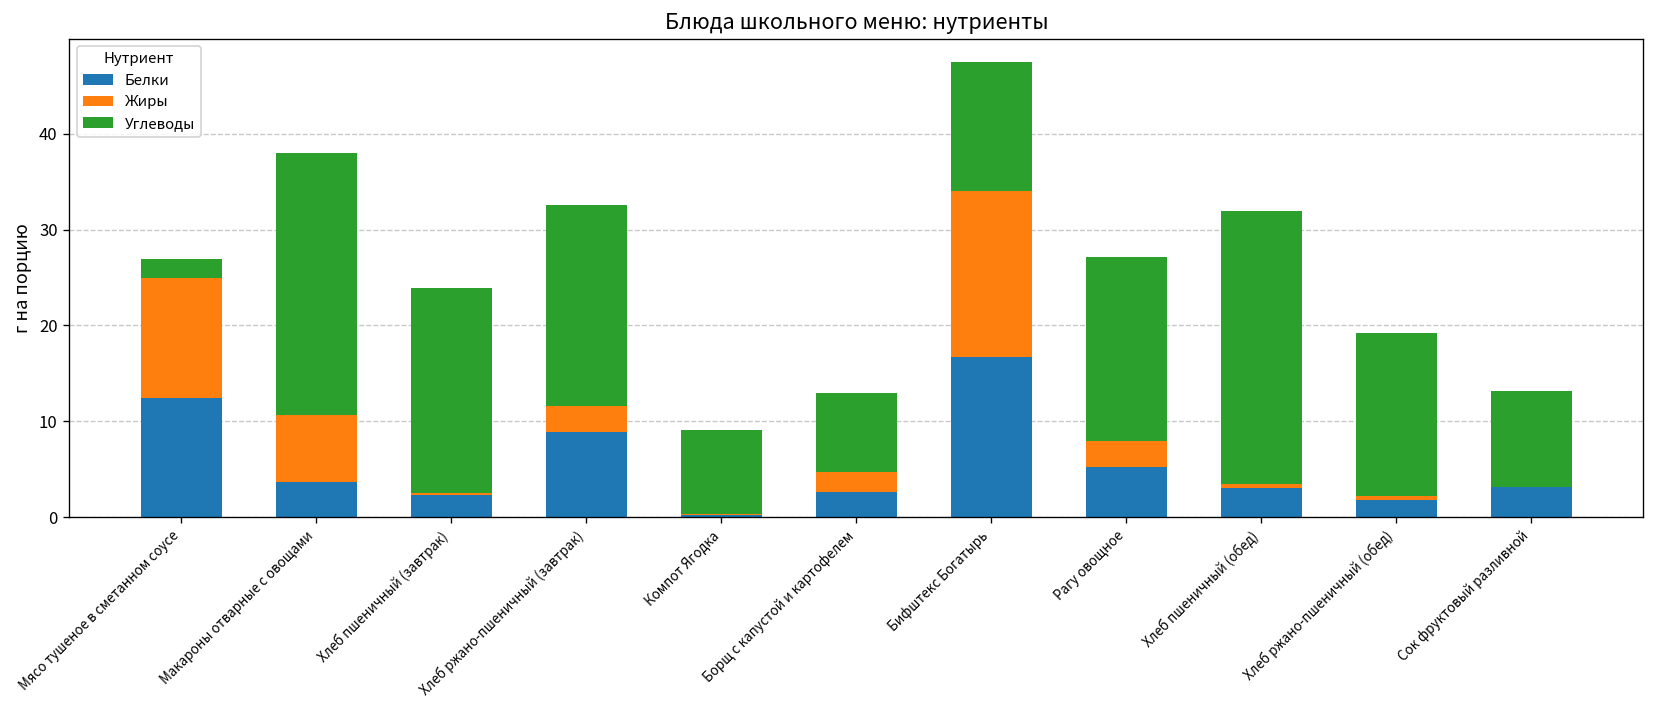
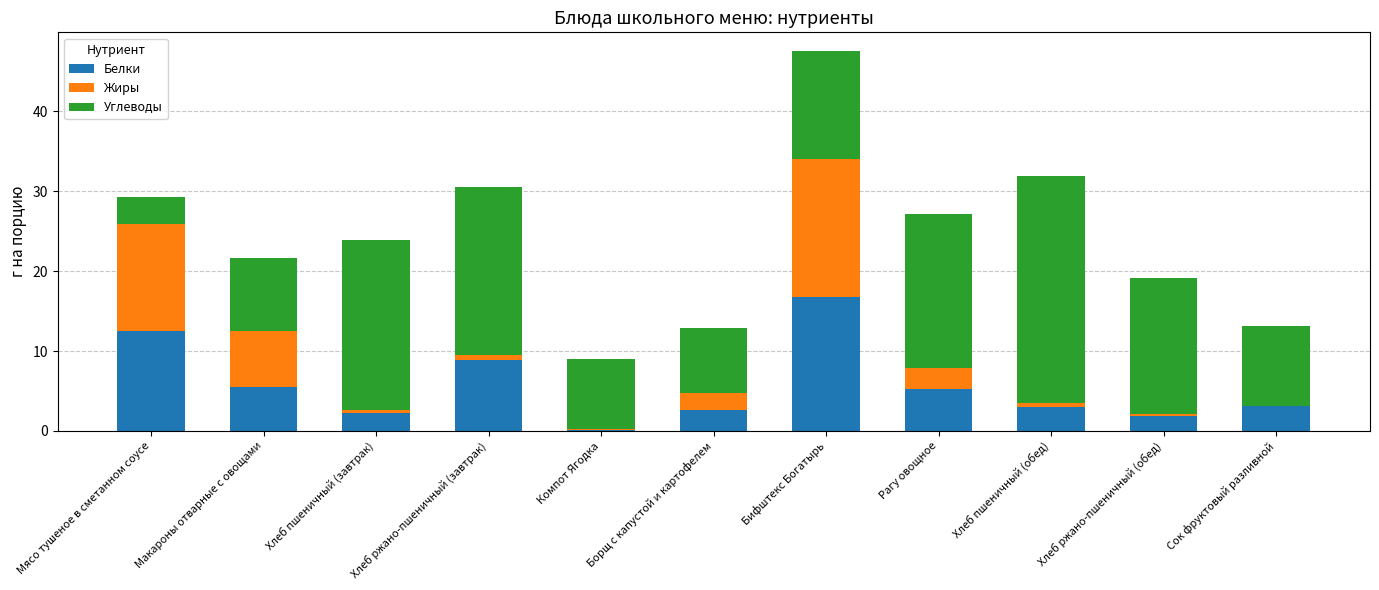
  {
    "Белки": {
      "Мясо тушеное в сметанном соусе": 12,
-     "Макароны отварные с овощами": 4,
+     "Макароны отварные с овощами": 6,
      "Хлеб пшеничный (завтрак)": 2,
      "Хлеб ржано-пшеничный (завтрак)": 9,
      "Борщ с капустой и картофелем": 3,
      "Бифштекс Богатырь": 17,
      "Рагу овощное": 5,
      "Хлеб пшеничный (обед)": 3,
      "Хлеб ржано-пшеничный (обед)": 2,
      "Сок фруктовый разливной": 3
    },
    "Жиры": {
-     "Мясо тушеное в сметанном соусе": 12,
+     "Мясо тушеное в сметанном соусе": 13,
      "Макароны отварные с овощами": 7,
-     "Хлеб ржано-пшеничный (завтрак)": 3,
+     "Хлеб ржано-пшеничный (завтрак)": 1,
      "Борщ с капустой и картофелем": 2,
      "Бифштекс Богатырь": 17,
      "Рагу овощное": 3,
      "Хлеб пшеничный (обед)": 0,
      "Хлеб ржано-пшеничный (обед)": 0,
      "Сок фруктовый разливной": 0
    },
    "Углеводы": {
-     "Мясо тушеное в сметанном соусе": 2,
-     "Макароны отварные с овощами": 27,
+     "Мясо тушеное в сметанном соусе": 3,
+     "Макароны отварные с овощами": 9,
      "Хлеб пшеничный (завтрак)": 21,
      "Хлеб ржано-пшеничный (завтрак)": 21,
      "Компот Ягодка": 9,
      "Борщ с капустой и картофелем": 8,
      "Бифштекс Богатырь": 14,
      "Рагу овощное": 19,
      "Хлеб пшеничный (обед)": 28,
      "Хлеб ржано-пшеничный (обед)": 17,
      "Сок фруктовый разливной": 10
    }
  }
